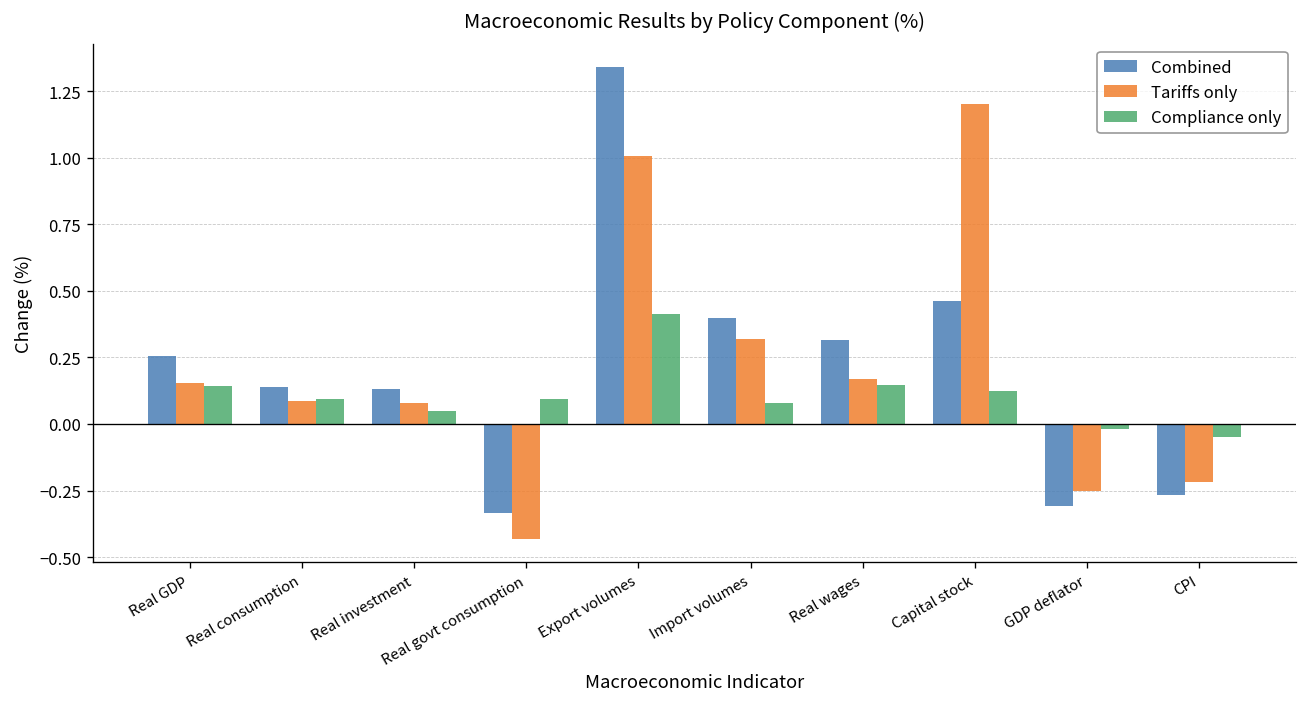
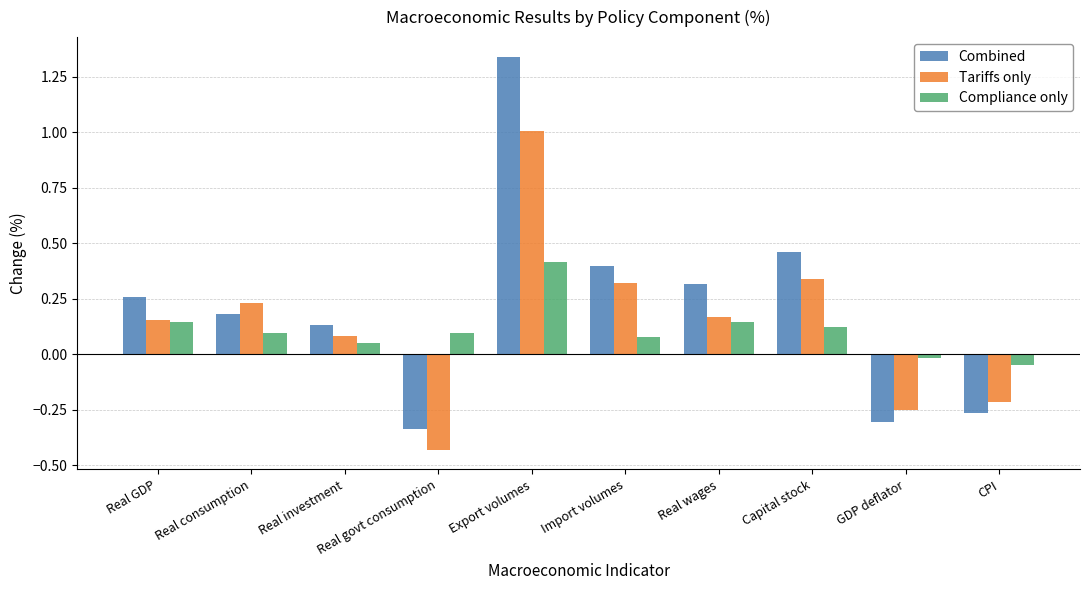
  {
    "Combined": {
      "Real GDP": 0.26,
-     "Real consumption": 0.14,
+     "Real consumption": 0.18,
      "Real investment": 0.13,
      "Real govt consumption": -0.34,
      "Export volumes": 1.34,
      "Import volumes": 0.40,
      "Real wages": 0.32,
      "Capital stock": 0.46,
      "GDP deflator": -0.31,
      "CPI": -0.27
    },
    "Tariffs only": {
      "Real GDP": 0.15,
-     "Real consumption": 0.09,
+     "Real consumption": 0.23,
      "Real investment": 0.08,
      "Real govt consumption": -0.43,
      "Export volumes": 1.01,
      "Import volumes": 0.32,
      "Real wages": 0.17,
-     "Capital stock": 1.20,
+     "Capital stock": 0.34,
      "GDP deflator": -0.25,
      "CPI": -0.22
    },
    "Compliance only": {
      "Real GDP": 0.14,
      "Real consumption": 0.09,
      "Real investment": 0.05,
      "Real govt consumption": 0.10,
      "Export volumes": 0.41,
      "Import volumes": 0.08,
      "Real wages": 0.15,
      "Capital stock": 0.12,
      "GDP deflator": -0.02,
      "CPI": -0.05
    }
  }
